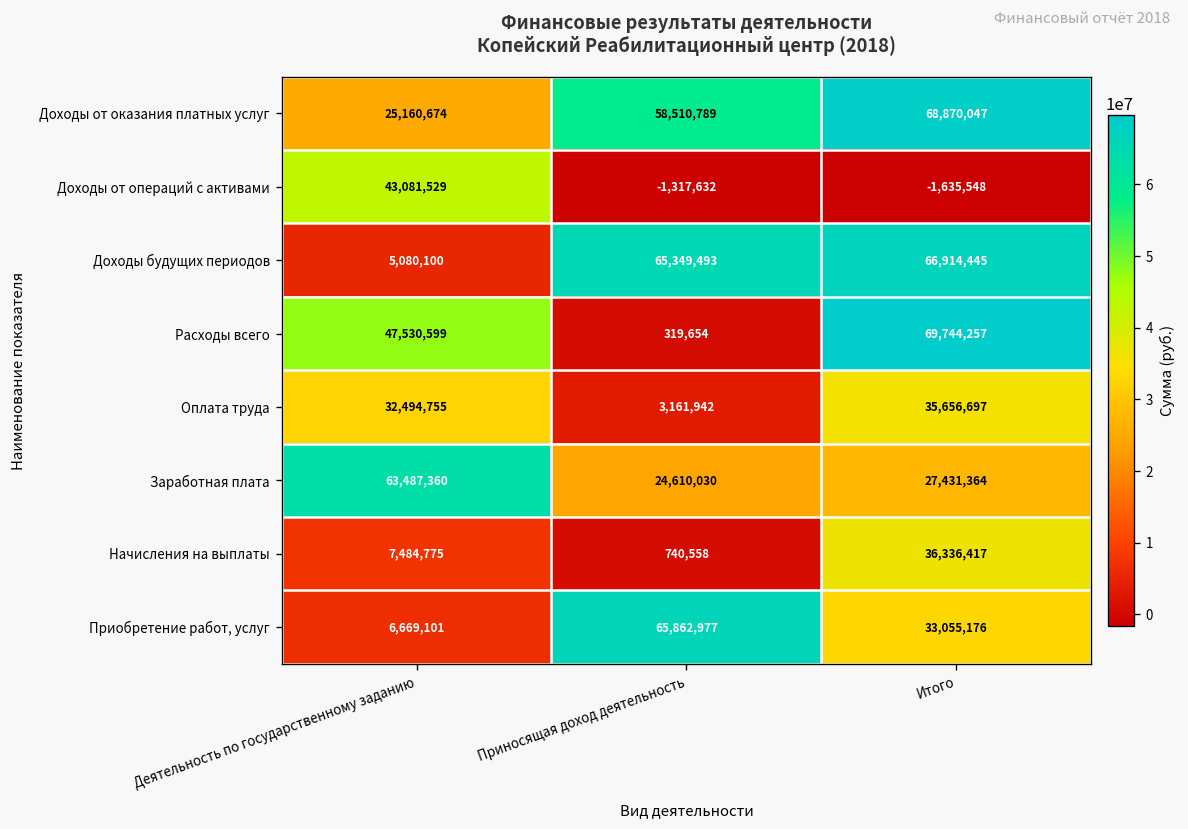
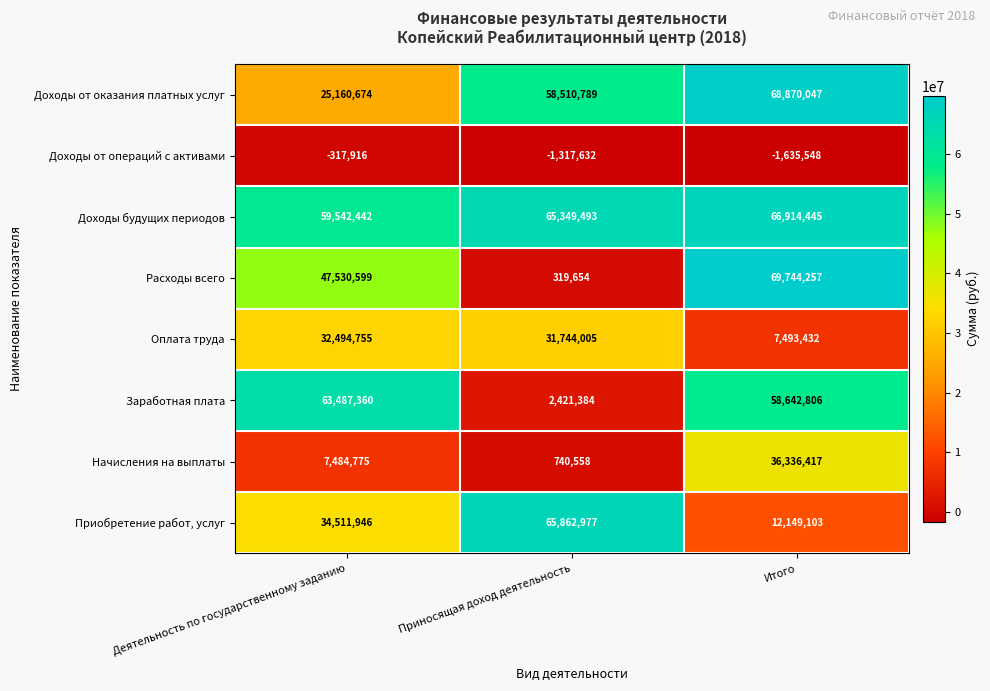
  {
    "Доходы от оказания платных услуг": {
      "Деятельность по государственному заданию": "25,160,674",
      "Приносящая доход деятельность": "58,510,789",
      "Итого": "68,870,047"
    },
    "Доходы от операций с активами": {
-     "Деятельность по государственному заданию": "43,081,529",
+     "Деятельность по государственному заданию": "-317,916",
      "Приносящая доход деятельность": "-1,317,632",
      "Итого": "-1,635,548"
    },
    "Доходы будущих периодов": {
-     "Деятельность по государственному заданию": "5,080,100",
+     "Деятельность по государственному заданию": "59,542,442",
      "Приносящая доход деятельность": "65,349,493",
      "Итого": "66,914,445"
    },
    "Расходы всего": {
      "Деятельность по государственному заданию": "47,530,599",
      "Приносящая доход деятельность": "319,654",
      "Итого": "69,744,257"
    },
    "Оплата труда": {
      "Деятельность по государственному заданию": "32,494,755",
-     "Приносящая доход деятельность": "3,161,942",
-     "Итого": "35,656,697"
+     "Приносящая доход деятельность": "31,744,005",
+     "Итого": "7,493,432"
    },
    "Заработная плата": {
      "Деятельность по государственному заданию": "63,487,360",
-     "Приносящая доход деятельность": "24,610,030",
-     "Итого": "27,431,364"
+     "Приносящая доход деятельность": "2,421,384",
+     "Итого": "58,642,806"
    },
    "Начисления на выплаты": {
      "Деятельность по государственному заданию": "7,484,775",
      "Приносящая доход деятельность": "740,558",
      "Итого": "36,336,417"
    },
    "Приобретение работ, услуг": {
-     "Деятельность по государственному заданию": "6,669,101",
+     "Деятельность по государственному заданию": "34,511,946",
      "Приносящая доход деятельность": "65,862,977",
-     "Итого": "33,055,176"
+     "Итого": "12,149,103"
    }
  }
